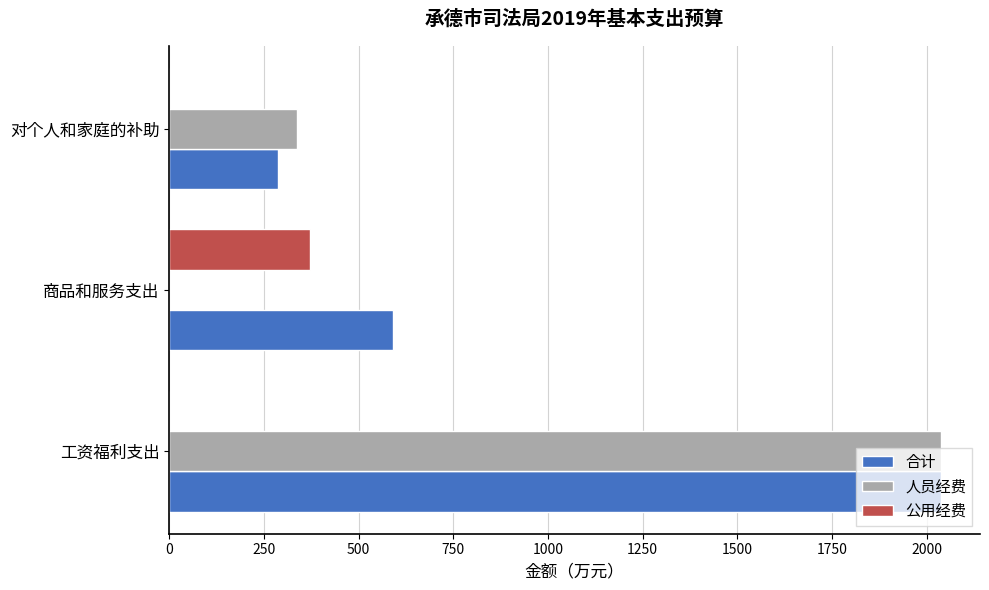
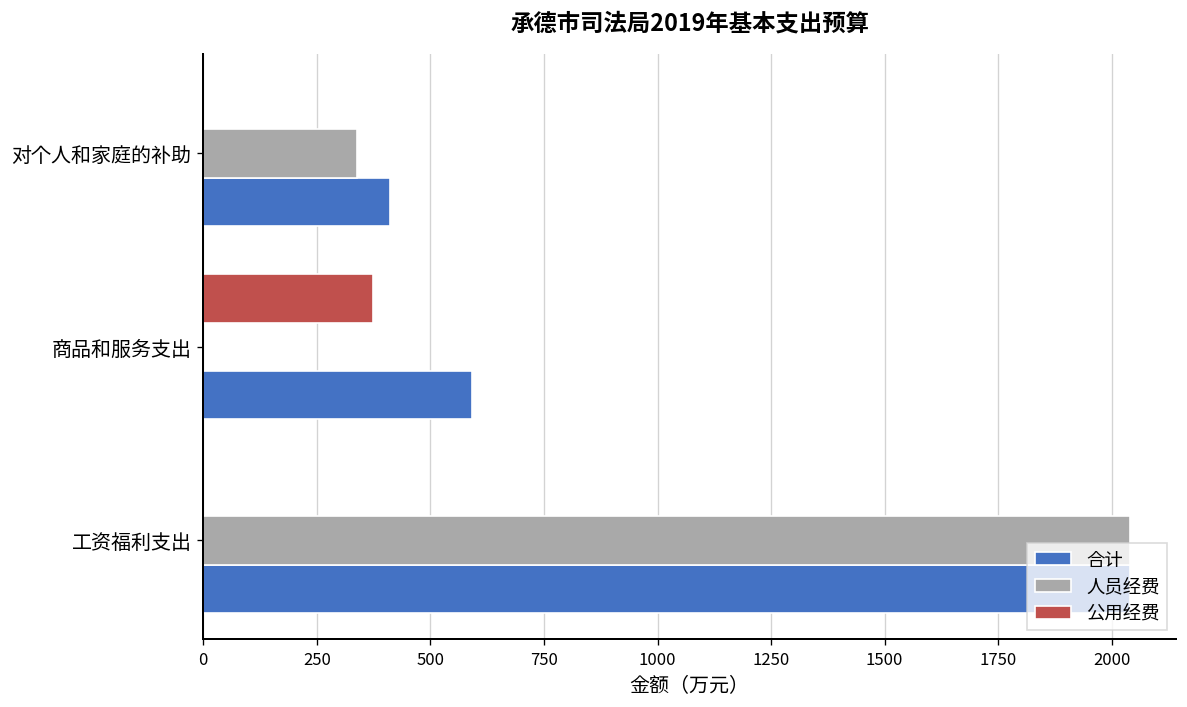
  {
    "合计": {
-     "对个人和家庭的补助": 290,
+     "对个人和家庭的补助": 410,
      "商品和服务支出": 590
    },
    "人员经费": {
      "对个人和家庭的补助": 340,
      "商品和服务支出": 0
    },
    "公用经费": {
      "对个人和家庭的补助": 0,
      "商品和服务支出": 370,
      "工资福利支出": 0
    }
  }
